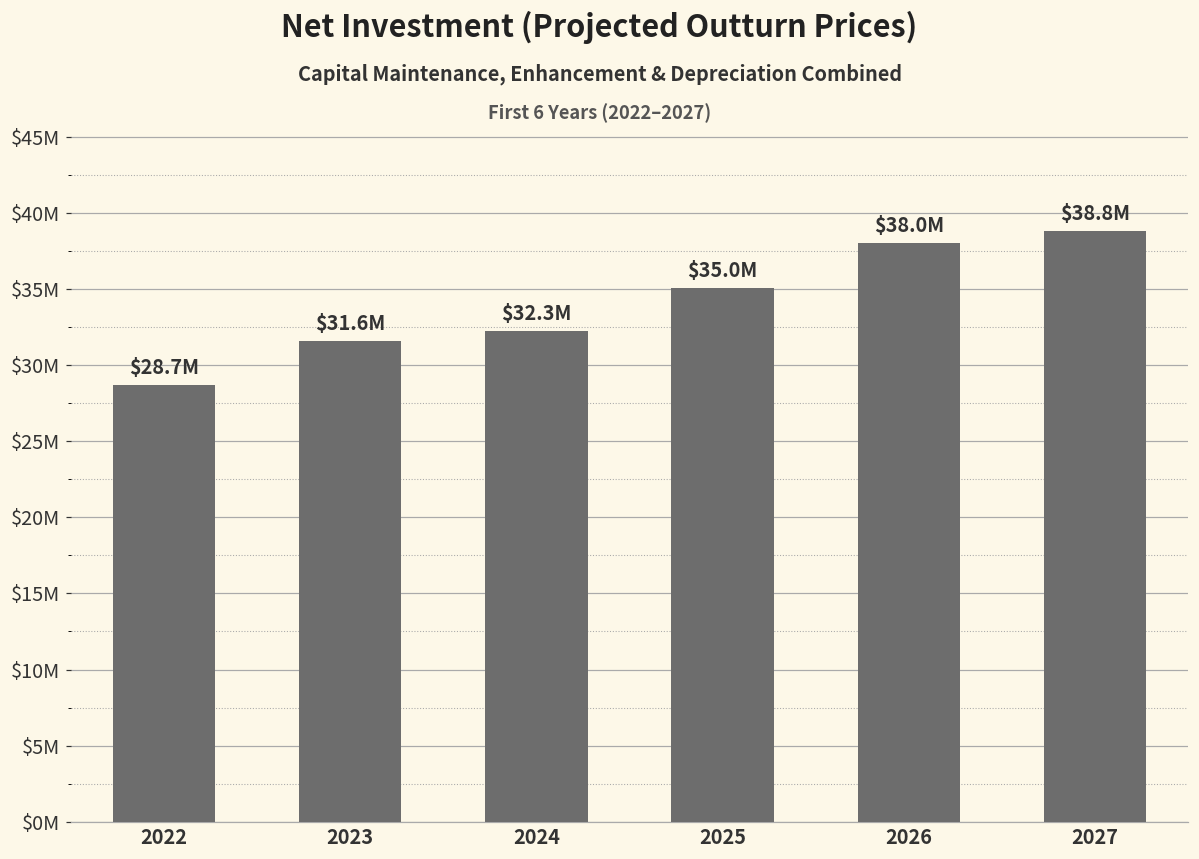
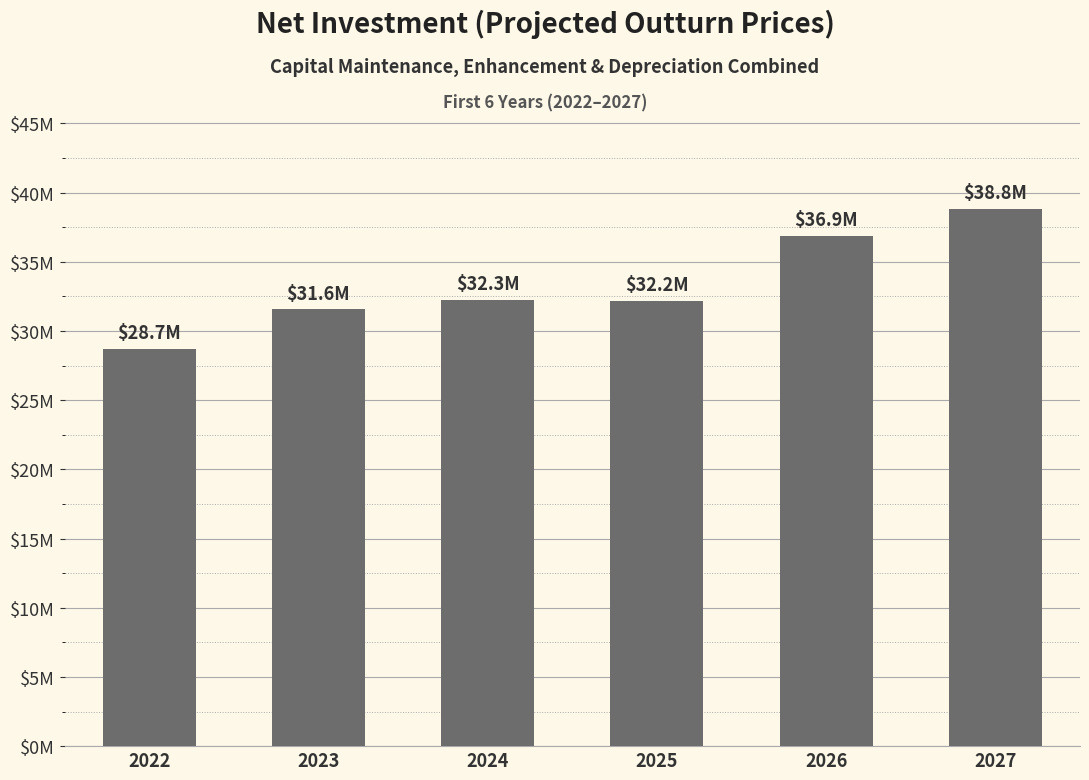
  {
    "2022": "$28.7M",
    "2023": "$31.6M",
    "2024": "$32.3M",
-   "2025": "$35.0M",
-   "2026": "$38.0M",
+   "2025": "$32.2M",
+   "2026": "$36.9M",
    "2027": "$38.8M"
  }
